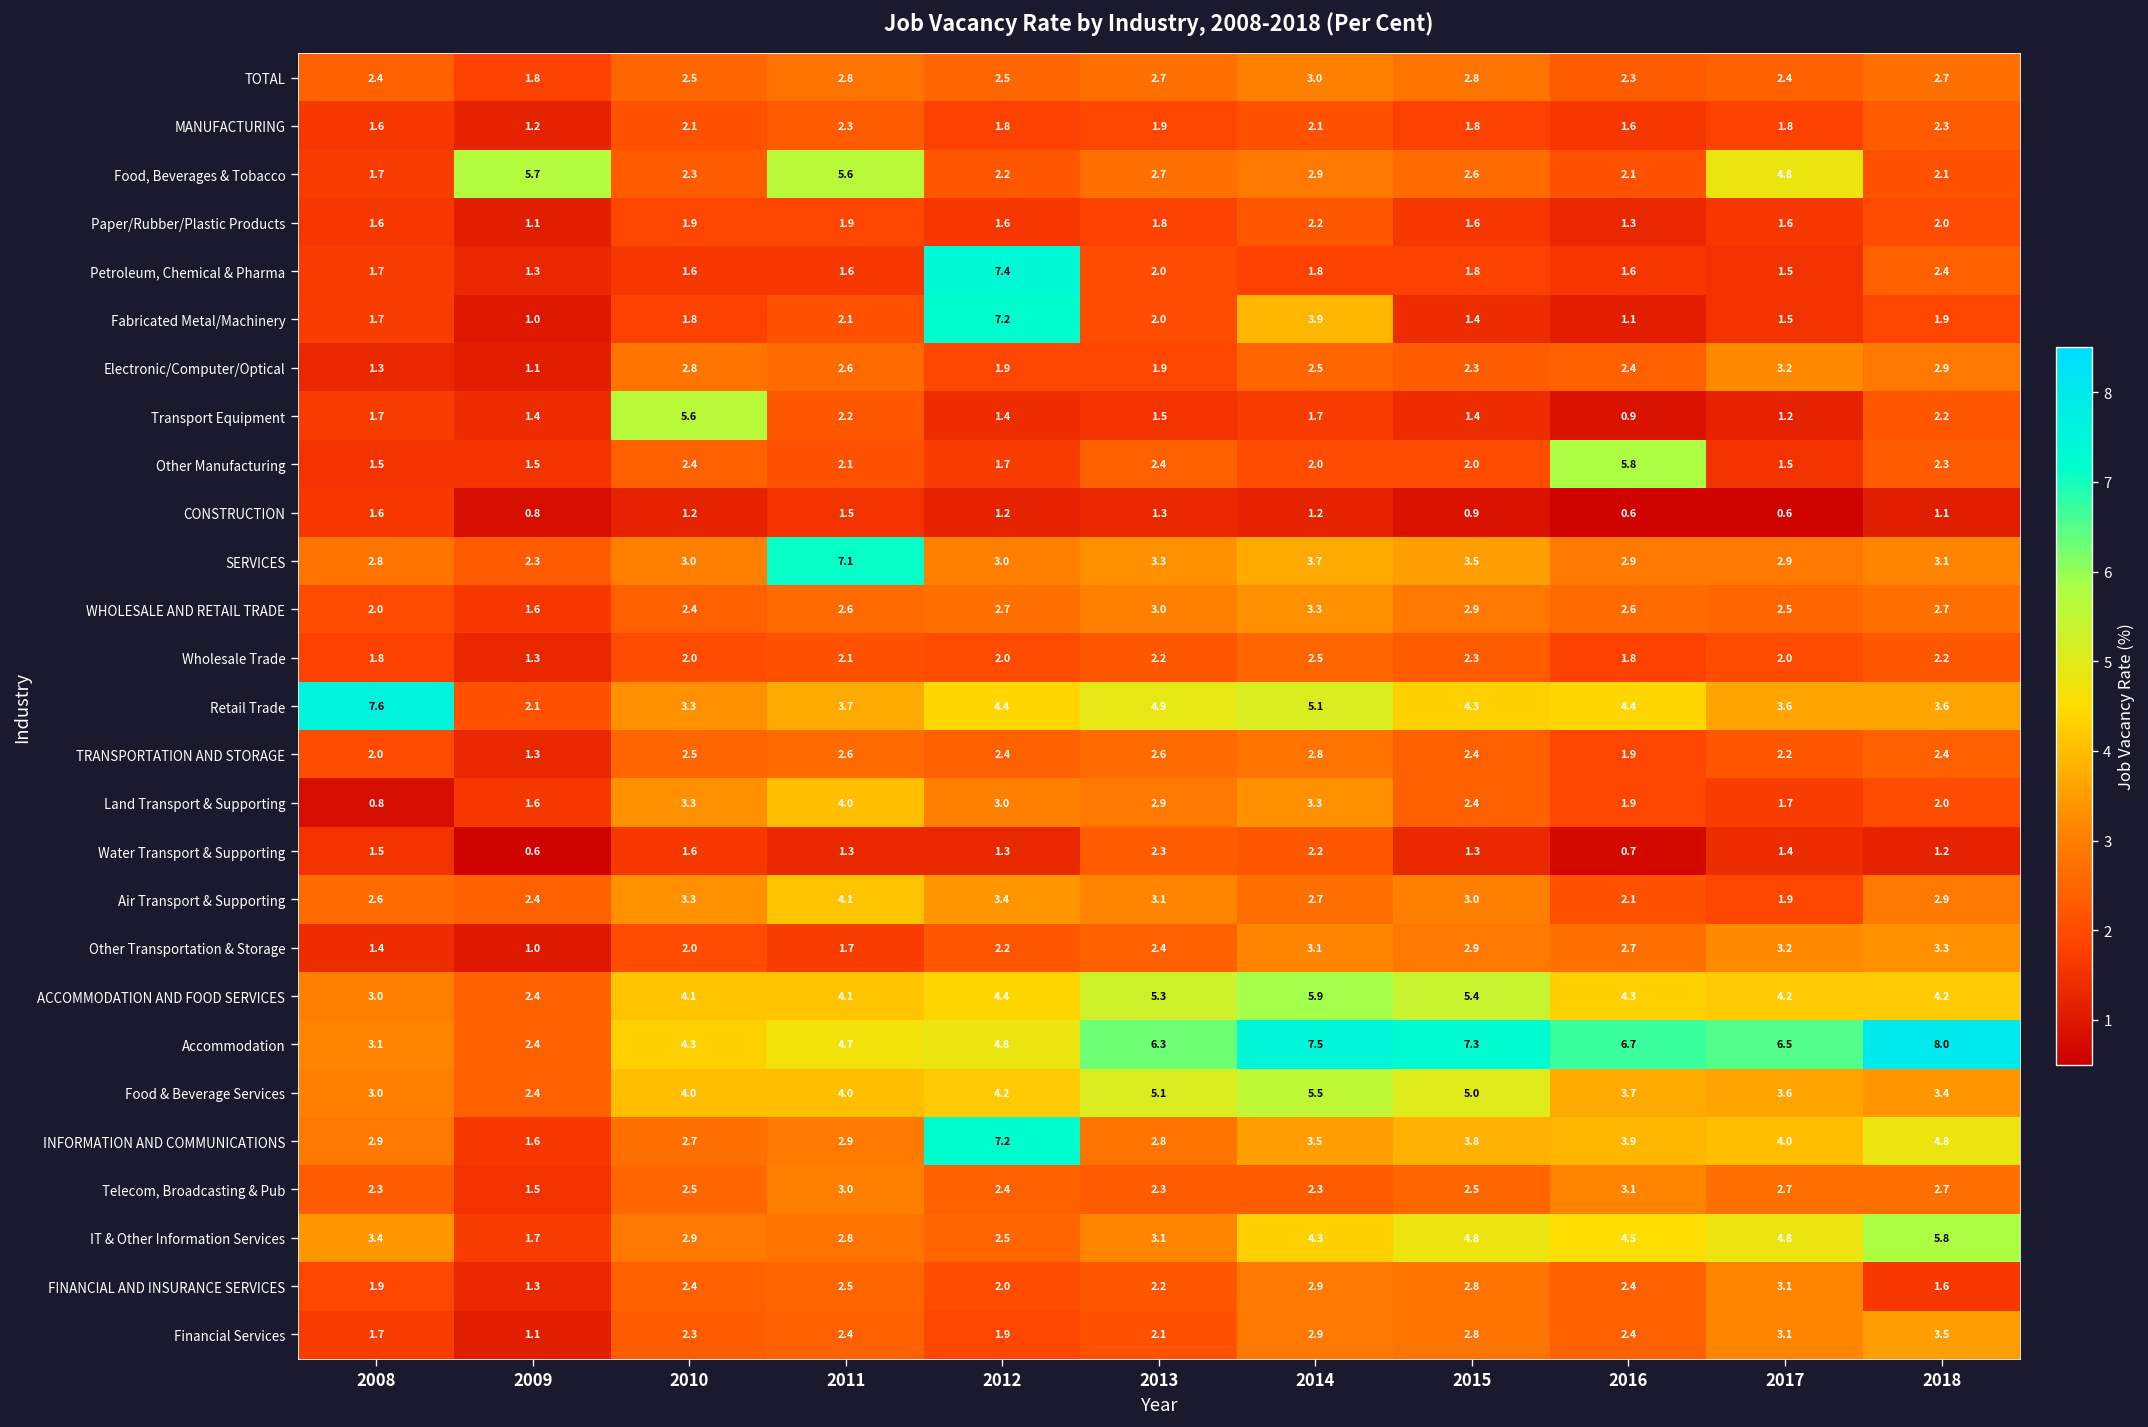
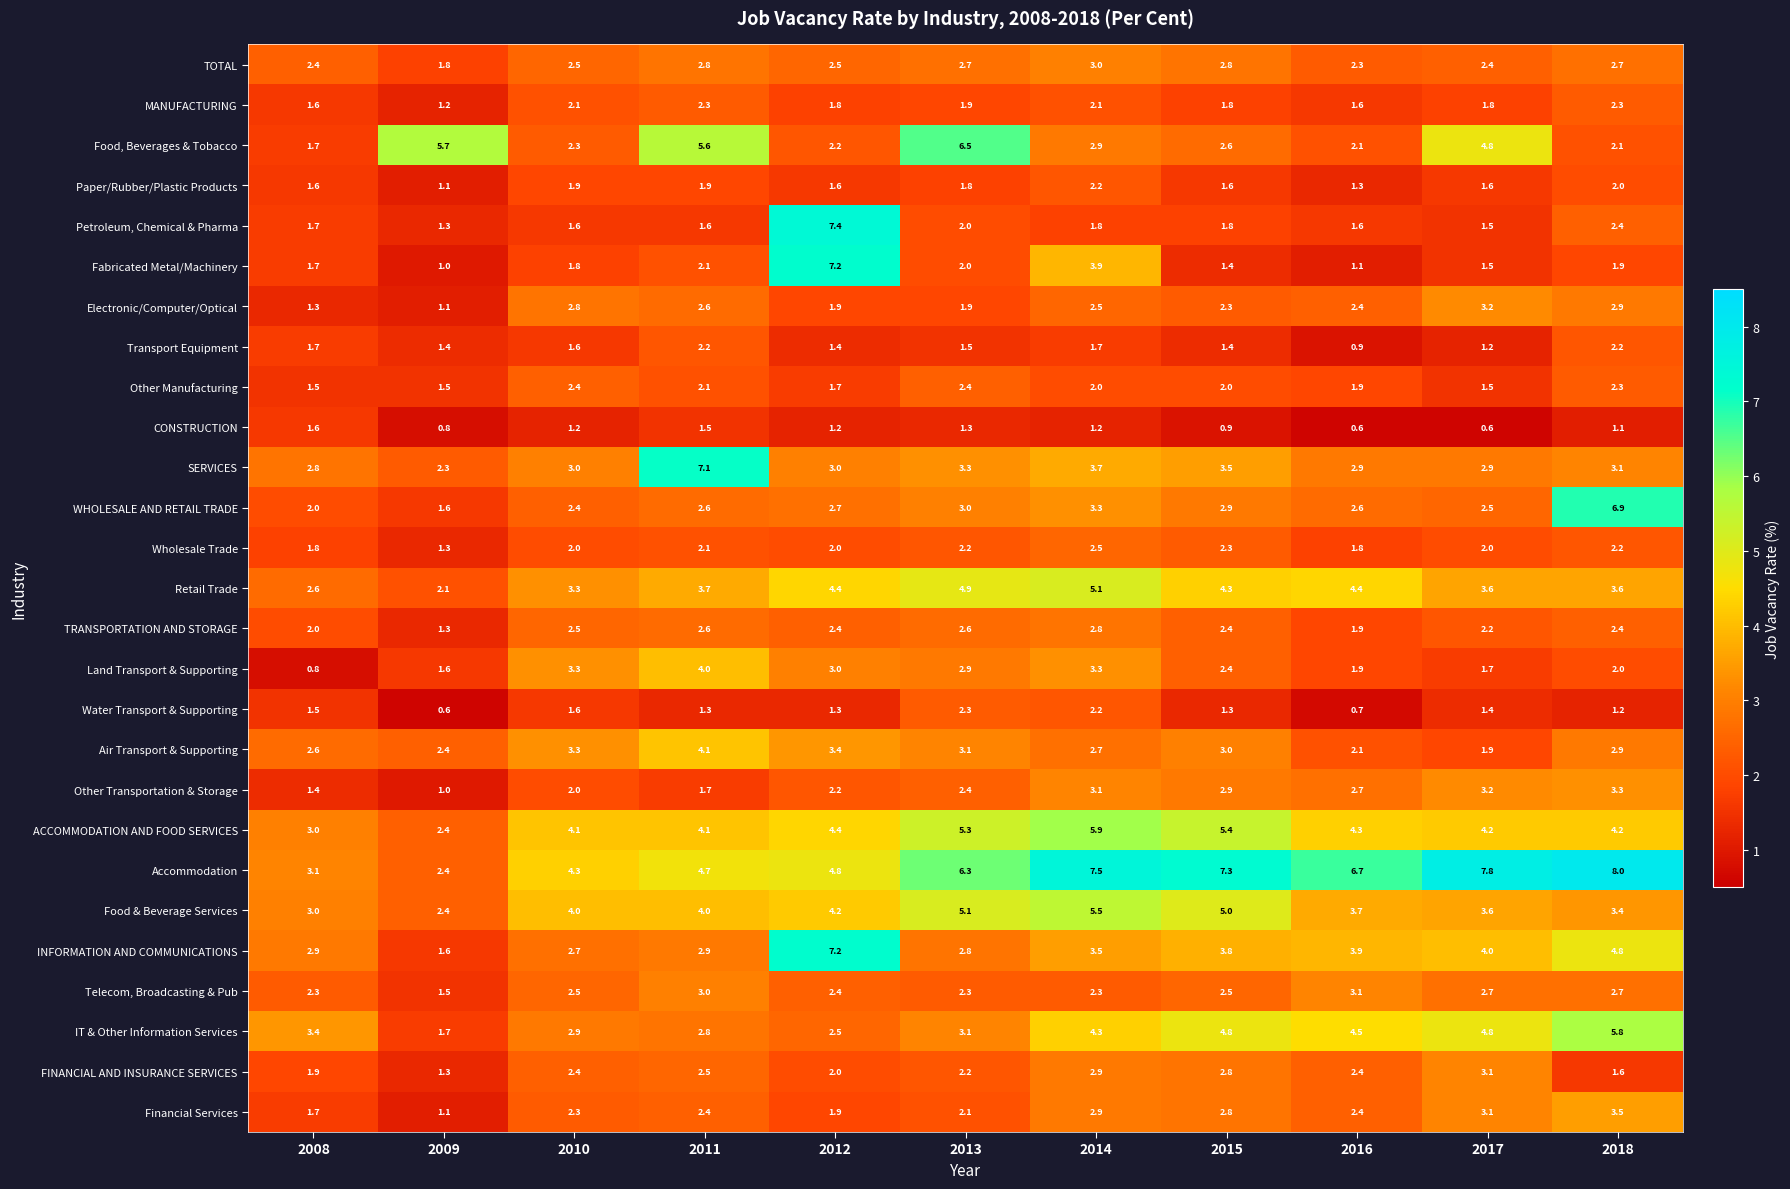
  {
    "Food, Beverages & Tobacco": {
      "2008": 1.7,
      "2009": 5.7,
      "2010": 2.3,
      "2011": 5.6,
      "2012": 2.2,
-     "2013": 2.7,
+     "2013": 6.5,
      "2014": 2.9,
      "2015": 2.6,
      "2016": 2.1,
      "2017": 4.8,
      "2018": 2.1
    },
    "Transport Equipment": {
      "2008": 1.7,
      "2009": 1.4,
-     "2010": 5.6,
+     "2010": 1.6,
      "2011": 2.2,
      "2012": 1.4,
      "2013": 1.5,
      "2014": 1.7,
      "2015": 1.4,
      "2016": 0.9,
      "2017": 1.2,
      "2018": 2.2
    },
    "Other Manufacturing": {
      "2008": 1.5,
      "2009": 1.5,
      "2010": 2.4,
      "2011": 2.1,
      "2012": 1.7,
      "2013": 2.4,
      "2014": 2.0,
      "2015": 2.0,
-     "2016": 5.8,
+     "2016": 1.9,
      "2017": 1.5,
      "2018": 2.3
    },
    "WHOLESALE AND RETAIL TRADE": {
      "2008": 2.0,
      "2009": 1.6,
      "2010": 2.4,
      "2011": 2.6,
      "2012": 2.7,
      "2013": 3.0,
      "2014": 3.3,
      "2015": 2.9,
      "2016": 2.6,
      "2017": 2.5,
-     "2018": 2.7
+     "2018": 6.9
    },
    "Retail Trade": {
-     "2008": 7.6,
+     "2008": 2.6,
      "2009": 2.1,
      "2010": 3.3,
      "2011": 3.7,
      "2012": 4.4,
      "2013": 4.9,
      "2014": 5.1,
      "2015": 4.3,
      "2016": 4.4,
      "2017": 3.6,
      "2018": 3.6
    },
    "Accommodation": {
      "2008": 3.1,
      "2009": 2.4,
      "2010": 4.3,
      "2011": 4.7,
      "2012": 4.8,
      "2013": 6.3,
      "2014": 7.5,
      "2015": 7.3,
      "2016": 6.7,
-     "2017": 6.5,
+     "2017": 7.8,
      "2018": 8.0
    }
  }
